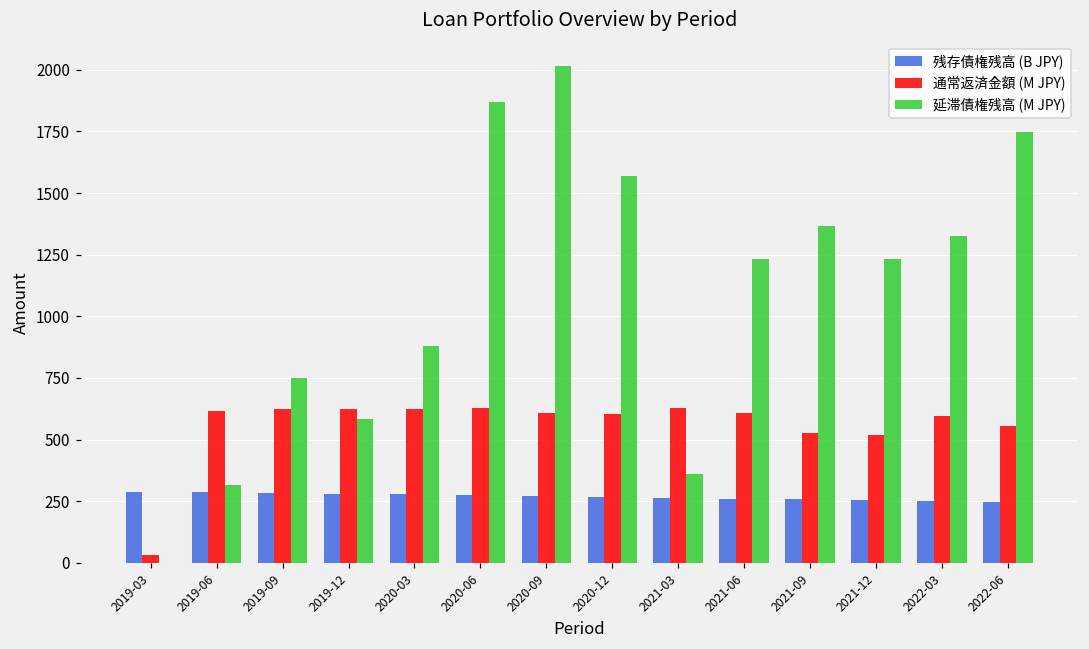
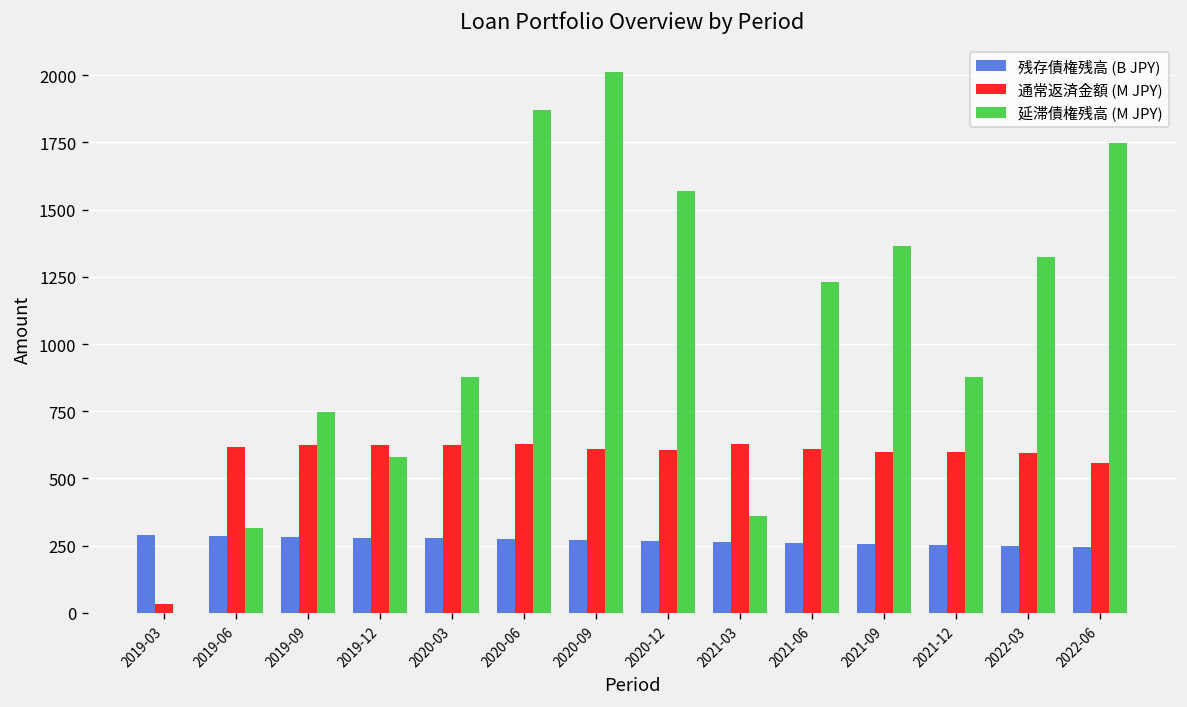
  {
    "残存債権残高 (B JPY)": {
      "2019-03": 290,
      "2019-06": 290,
      "2019-09": 280,
      "2019-12": 280,
      "2020-03": 280,
      "2020-06": 270,
      "2020-09": 270,
      "2020-12": 270,
      "2021-03": 260,
      "2021-06": 260,
      "2021-09": 260,
      "2021-12": 250,
      "2022-03": 250,
      "2022-06": 240
    },
    "通常返済金額 (M JPY)": {
      "2019-03": 30,
      "2019-06": 620,
      "2019-09": 620,
      "2019-12": 620,
      "2020-03": 620,
      "2020-06": 630,
      "2020-09": 610,
      "2020-12": 610,
      "2021-03": 630,
      "2021-06": 610,
-     "2021-09": 530,
-     "2021-12": 520,
+     "2021-09": 600,
+     "2021-12": 600,
      "2022-03": 590,
      "2022-06": 560
    },
    "延滞債権残高 (M JPY)": {
      "2019-03": 0,
      "2019-06": 310,
      "2019-09": 750,
      "2019-12": 580,
      "2020-03": 880,
      "2020-06": 1870,
      "2020-09": 2010,
      "2020-12": 1570,
      "2021-03": 360,
      "2021-06": 1230,
      "2021-09": 1360,
-     "2021-12": 1230,
+     "2021-12": 880,
      "2022-03": 1320,
      "2022-06": 1750
    }
  }
